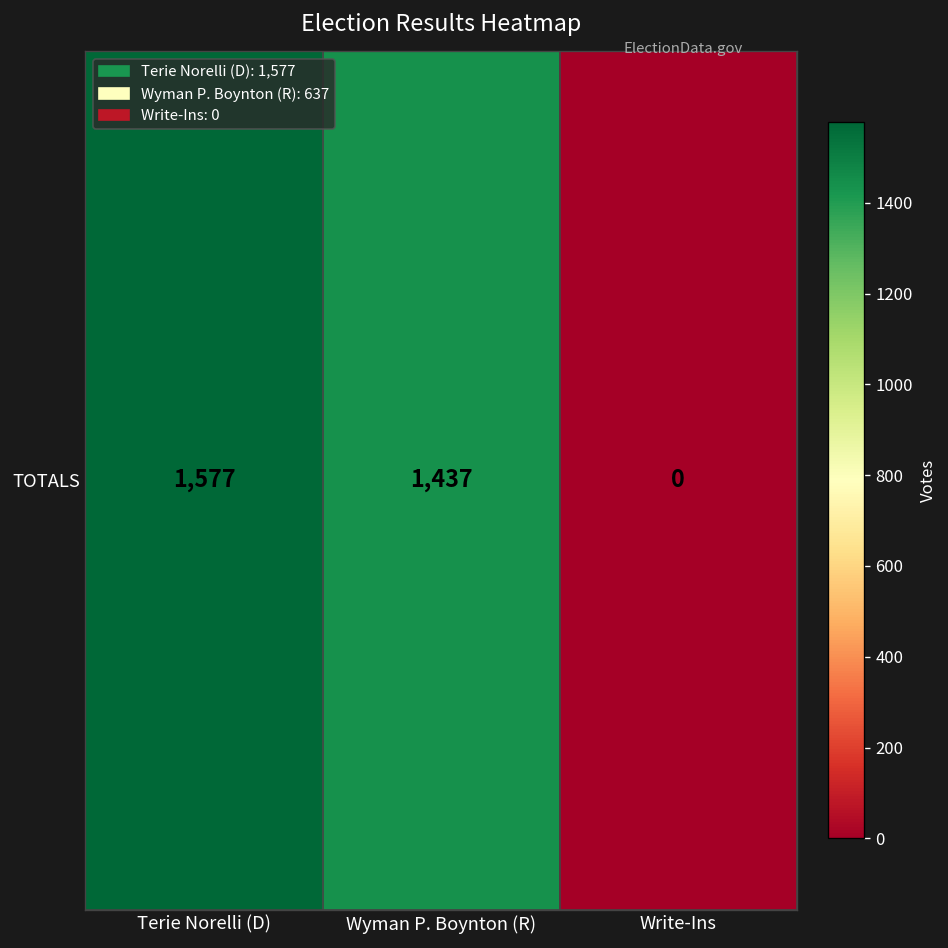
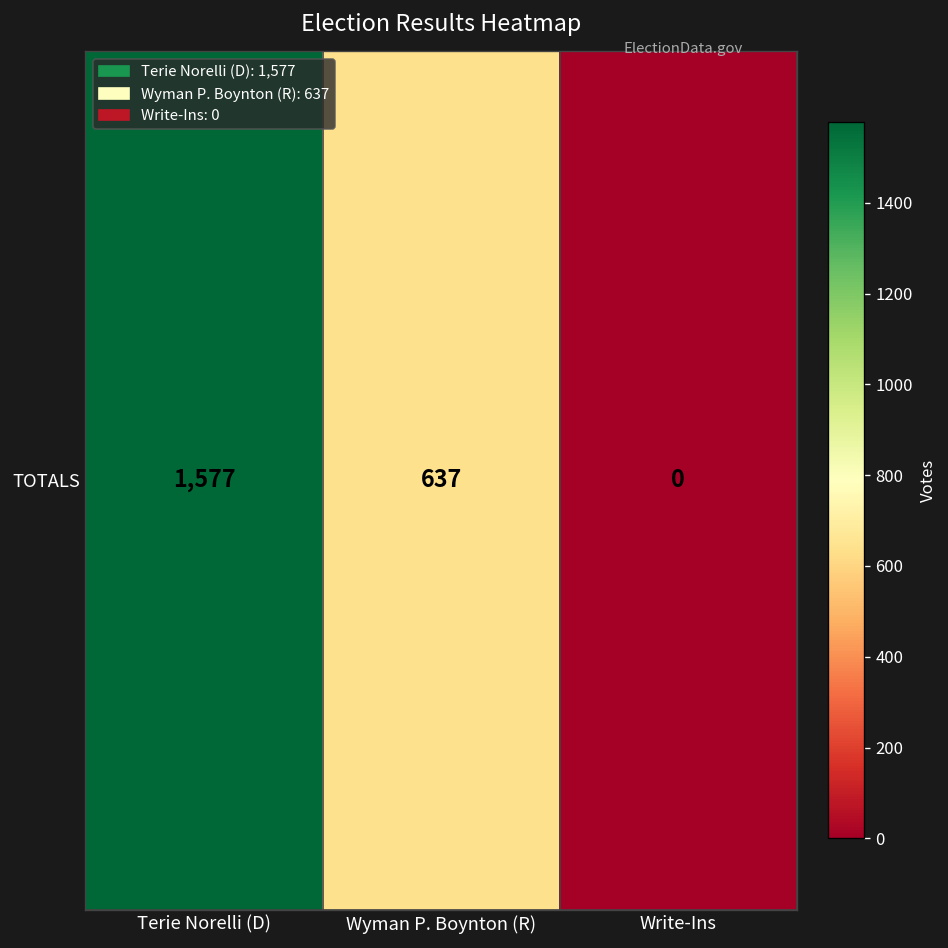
  {
    "TOTALS": {
      "Terie Norelli (D)": "1,577",
-     "Wyman P. Boynton (R)": "1,437",
+     "Wyman P. Boynton (R)": "637",
      "Write-Ins": "0"
    }
  }
